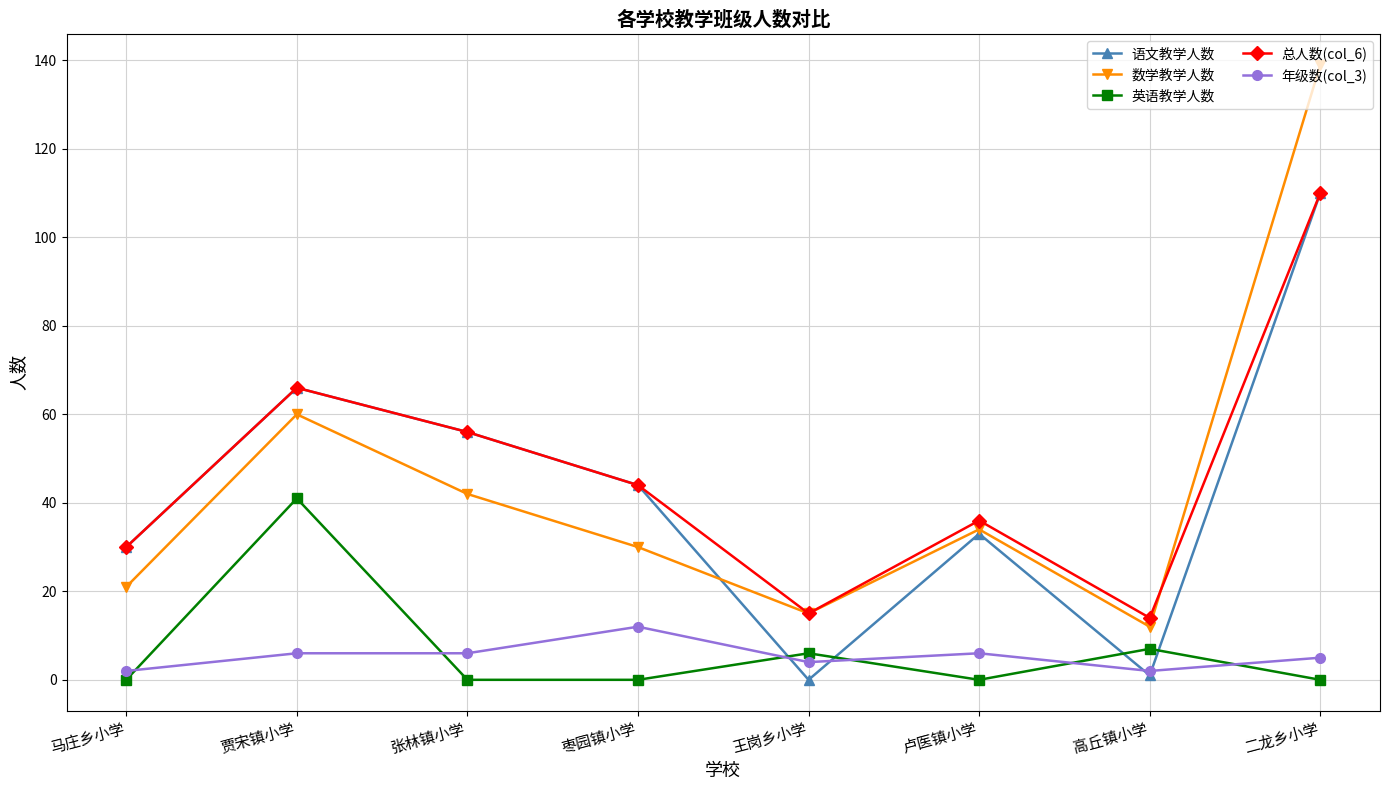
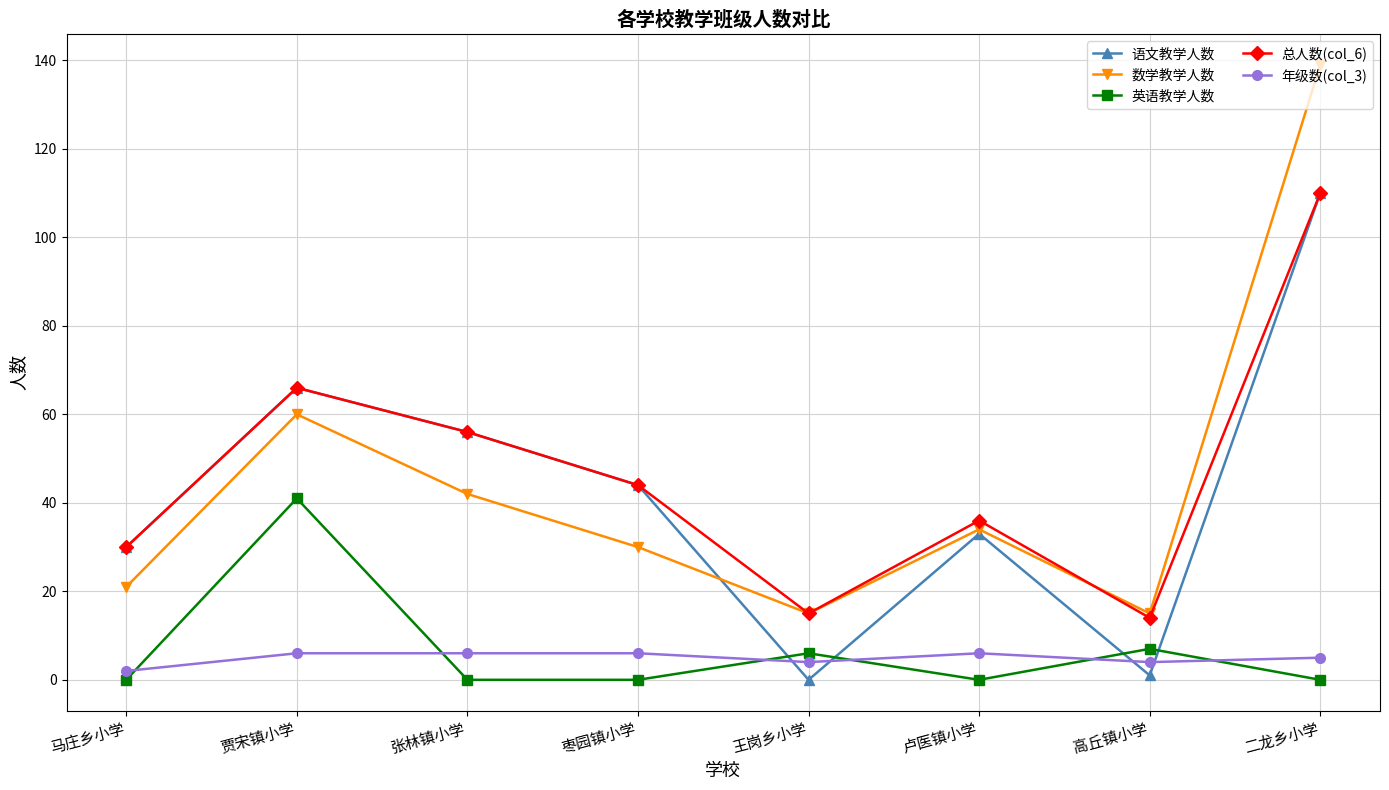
  {
    "语文教学人数": {
      "王岗乡小学": 0,
      "卢医镇小学": 33,
      "高丘镇小学": 1
    },
    "数学教学人数": {
      "马庄乡小学": 21,
      "贾宋镇小学": 60,
      "张林镇小学": 42,
      "枣园镇小学": 30,
      "卢医镇小学": 34,
-     "高丘镇小学": 12
+     "高丘镇小学": 15
    },
    "英语教学人数": {
      "马庄乡小学": 0,
      "贾宋镇小学": 41,
      "张林镇小学": 0,
      "枣园镇小学": 0,
      "王岗乡小学": 6,
      "卢医镇小学": 0,
      "高丘镇小学": 7,
      "二龙乡小学": 0
    },
    "总人数(col_6)": {
      "卢医镇小学": 36,
      "高丘镇小学": 14
    },
    "年级数(col_3)": {
      "马庄乡小学": 2,
      "贾宋镇小学": 6,
      "张林镇小学": 6,
-     "枣园镇小学": 12,
+     "枣园镇小学": 6,
      "王岗乡小学": 4,
      "卢医镇小学": 6,
-     "高丘镇小学": 2,
+     "高丘镇小学": 4,
      "二龙乡小学": 5
    }
  }
